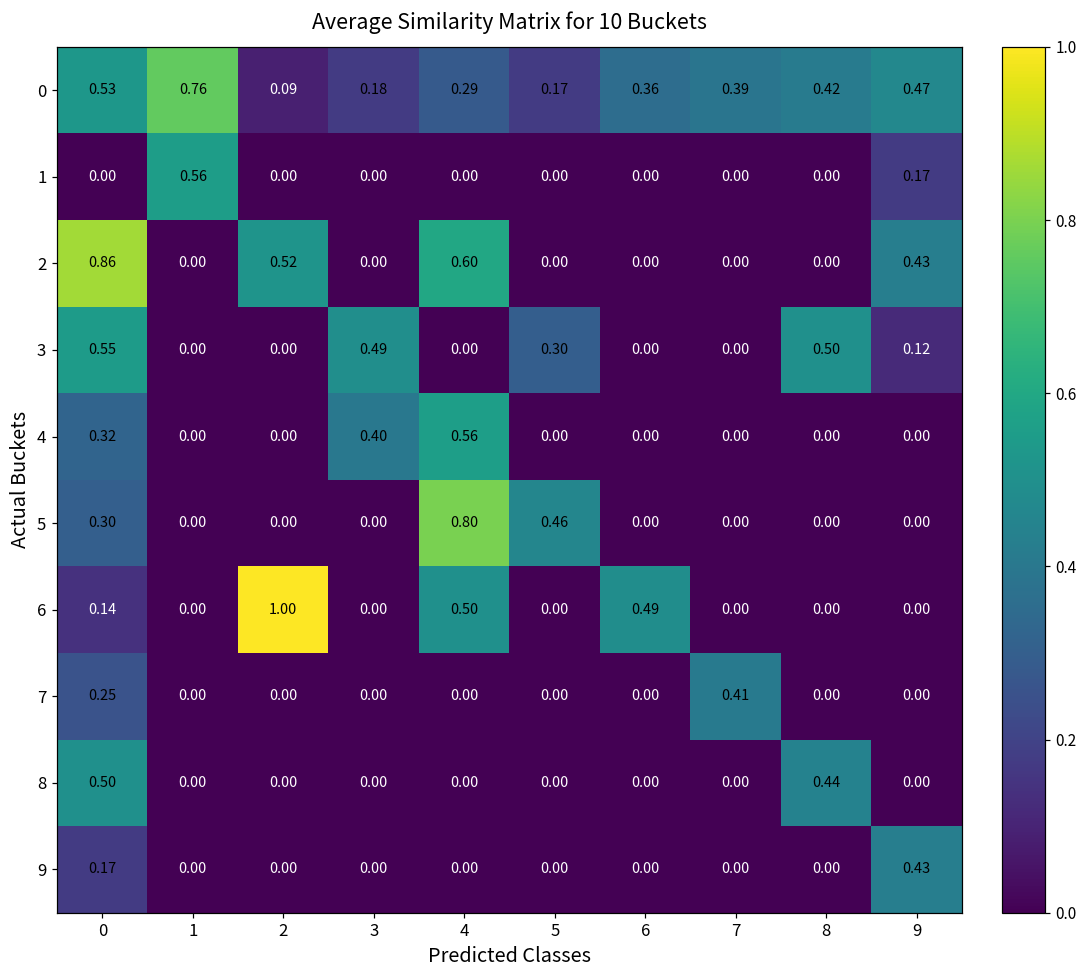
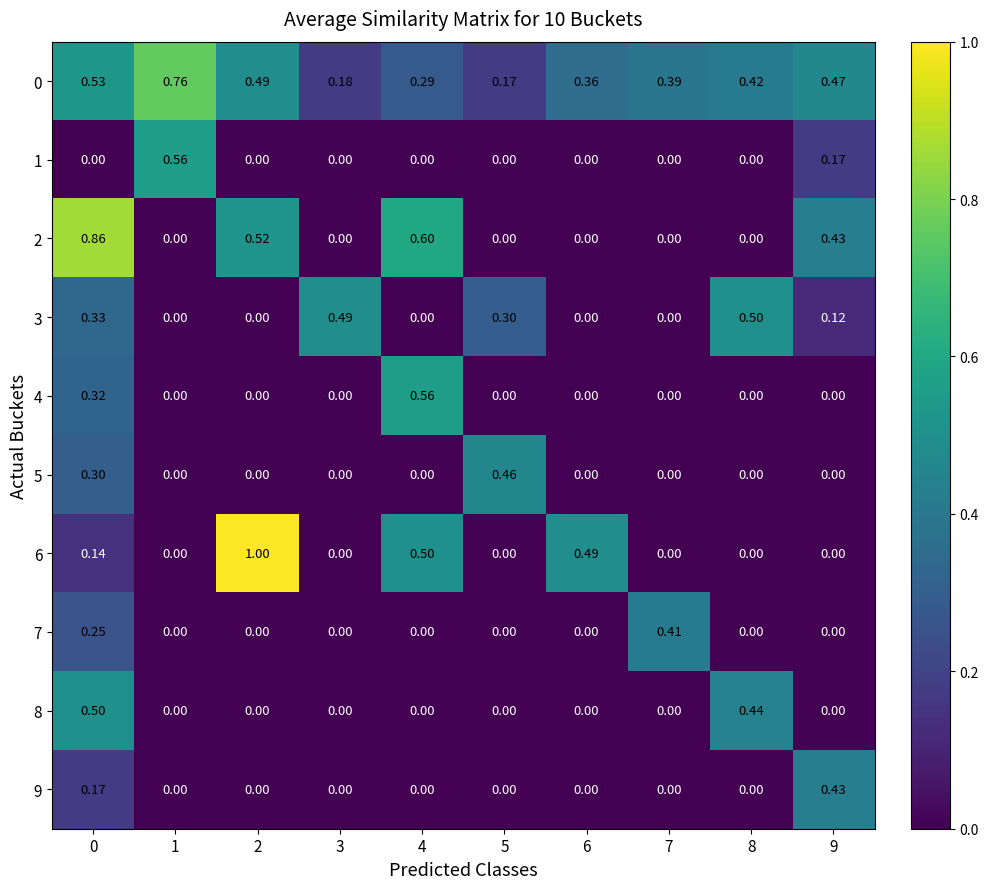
  {
    "0": {
      "0": 0.53,
      "1": 0.76,
-     "2": 0.09,
+     "2": 0.49,
      "3": 0.18,
      "4": 0.29,
      "5": 0.17,
      "6": 0.36,
      "7": 0.39,
      "8": 0.42,
      "9": 0.47
    },
    "1": {
      "0": 0.00,
      "1": 0.56,
      "2": 0.00,
      "3": 0.00,
      "4": 0.00,
      "5": 0.00,
      "6": 0.00,
      "7": 0.00,
      "8": 0.00,
      "9": 0.17
    },
    "2": {
      "0": 0.86,
      "1": 0.00,
      "2": 0.52,
      "3": 0.00,
      "4": 0.60,
      "5": 0.00,
      "6": 0.00,
      "7": 0.00,
      "8": 0.00,
      "9": 0.43
    },
    "3": {
-     "0": 0.55,
+     "0": 0.33,
      "1": 0.00,
      "2": 0.00,
      "3": 0.49,
      "4": 0.00,
      "5": 0.30,
      "6": 0.00,
      "7": 0.00,
      "8": 0.50,
      "9": 0.12
    },
    "4": {
      "0": 0.32,
      "1": 0.00,
      "2": 0.00,
-     "3": 0.40,
+     "3": 0.00,
      "4": 0.56,
      "5": 0.00,
      "6": 0.00,
      "7": 0.00,
      "8": 0.00,
      "9": 0.00
    },
    "5": {
      "0": 0.30,
      "1": 0.00,
      "2": 0.00,
      "3": 0.00,
-     "4": 0.80,
+     "4": 0.00,
      "5": 0.46,
      "6": 0.00,
      "7": 0.00,
      "8": 0.00,
      "9": 0.00
    },
    "6": {
      "0": 0.14,
      "1": 0.00,
      "2": 1.00,
      "3": 0.00,
      "4": 0.50,
      "5": 0.00,
      "6": 0.49,
      "7": 0.00,
      "8": 0.00,
      "9": 0.00
    },
    "7": {
      "0": 0.25,
      "1": 0.00,
      "2": 0.00,
      "3": 0.00,
      "4": 0.00,
      "5": 0.00,
      "6": 0.00,
      "7": 0.41,
      "8": 0.00,
      "9": 0.00
    },
    "8": {
      "0": 0.50,
      "1": 0.00,
      "2": 0.00,
      "3": 0.00,
      "4": 0.00,
      "5": 0.00,
      "6": 0.00,
      "7": 0.00,
      "8": 0.44,
      "9": 0.00
    },
    "9": {
      "0": 0.17,
      "1": 0.00,
      "2": 0.00,
      "3": 0.00,
      "4": 0.00,
      "5": 0.00,
      "6": 0.00,
      "7": 0.00,
      "8": 0.00,
      "9": 0.43
    }
  }
